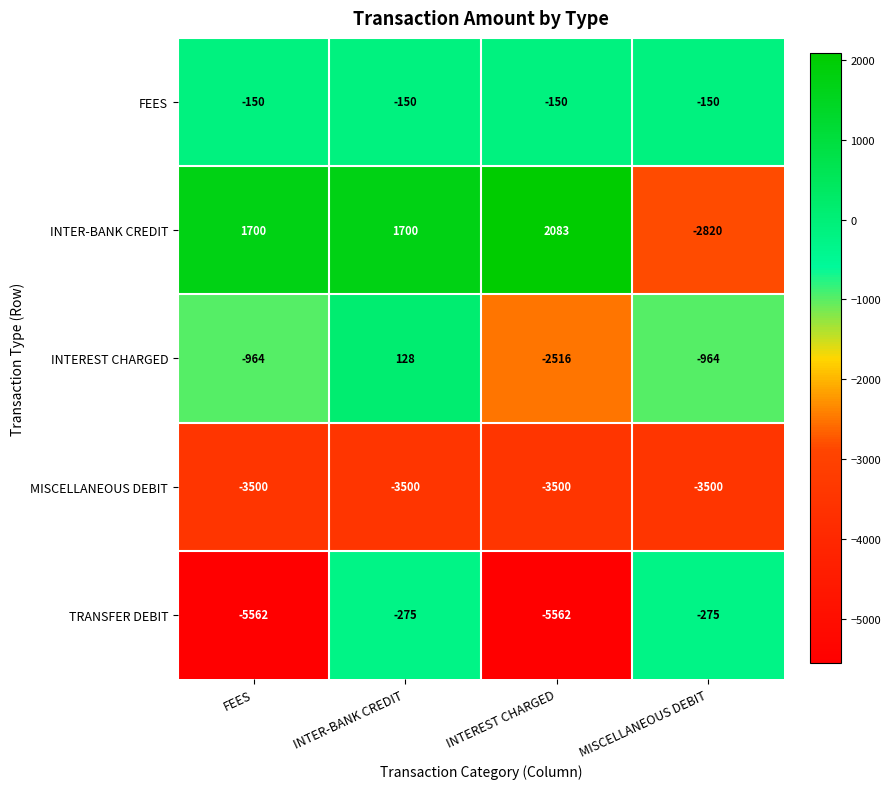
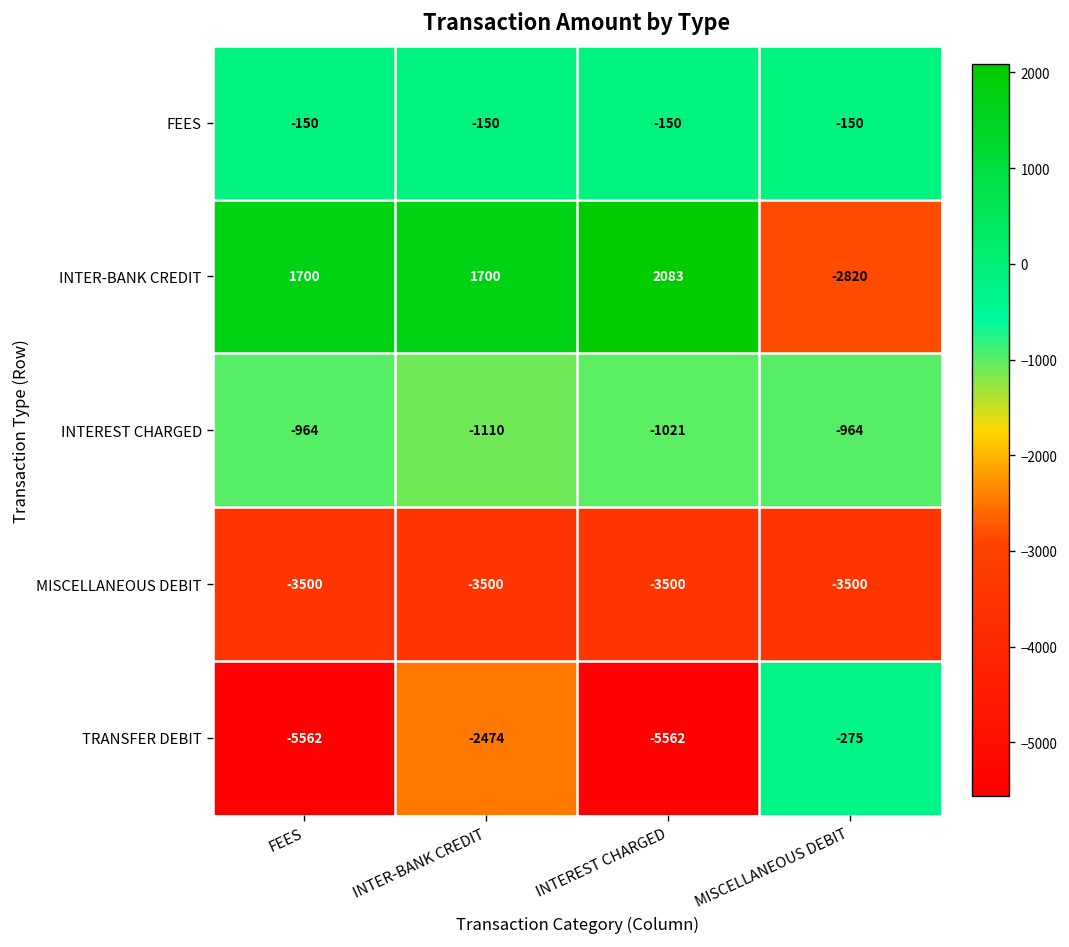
  {
    "FEES": {
      "FEES": -150,
      "INTER-BANK CREDIT": -150,
      "INTEREST CHARGED": -150,
      "MISCELLANEOUS DEBIT": -150
    },
    "INTER-BANK CREDIT": {
      "FEES": 1700,
      "INTER-BANK CREDIT": 1700,
      "INTEREST CHARGED": 2083,
      "MISCELLANEOUS DEBIT": -2820
    },
    "INTEREST CHARGED": {
      "FEES": -964,
-     "INTER-BANK CREDIT": 128,
-     "INTEREST CHARGED": -2516,
+     "INTER-BANK CREDIT": -1110,
+     "INTEREST CHARGED": -1021,
      "MISCELLANEOUS DEBIT": -964
    },
    "MISCELLANEOUS DEBIT": {
      "FEES": -3500,
      "INTER-BANK CREDIT": -3500,
      "INTEREST CHARGED": -3500,
      "MISCELLANEOUS DEBIT": -3500
    },
    "TRANSFER DEBIT": {
      "FEES": -5562,
-     "INTER-BANK CREDIT": -275,
+     "INTER-BANK CREDIT": -2474,
      "INTEREST CHARGED": -5562,
      "MISCELLANEOUS DEBIT": -275
    }
  }
